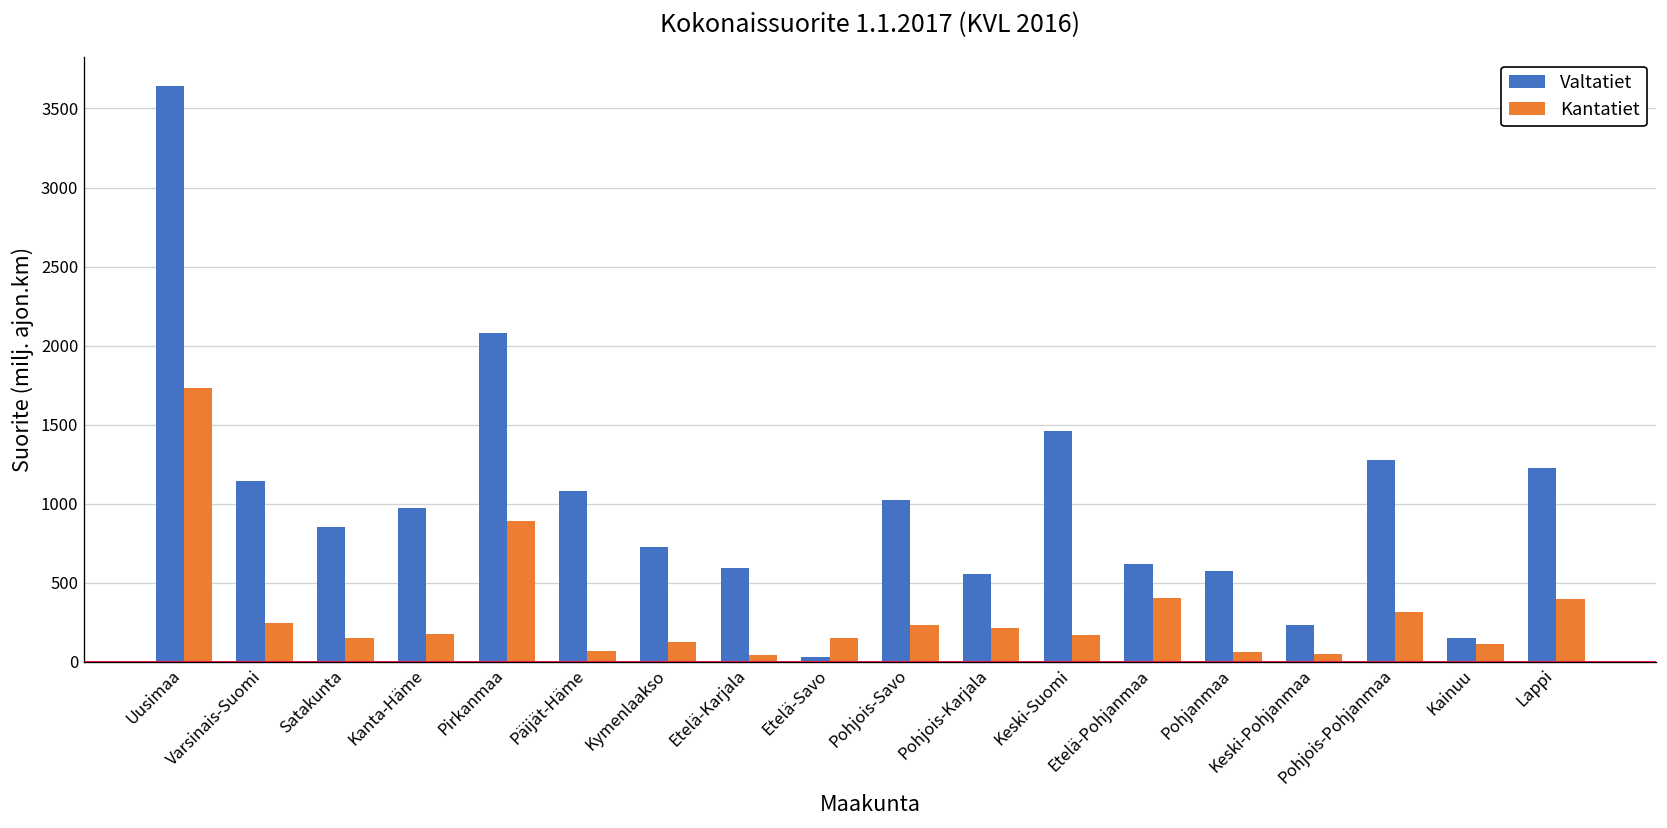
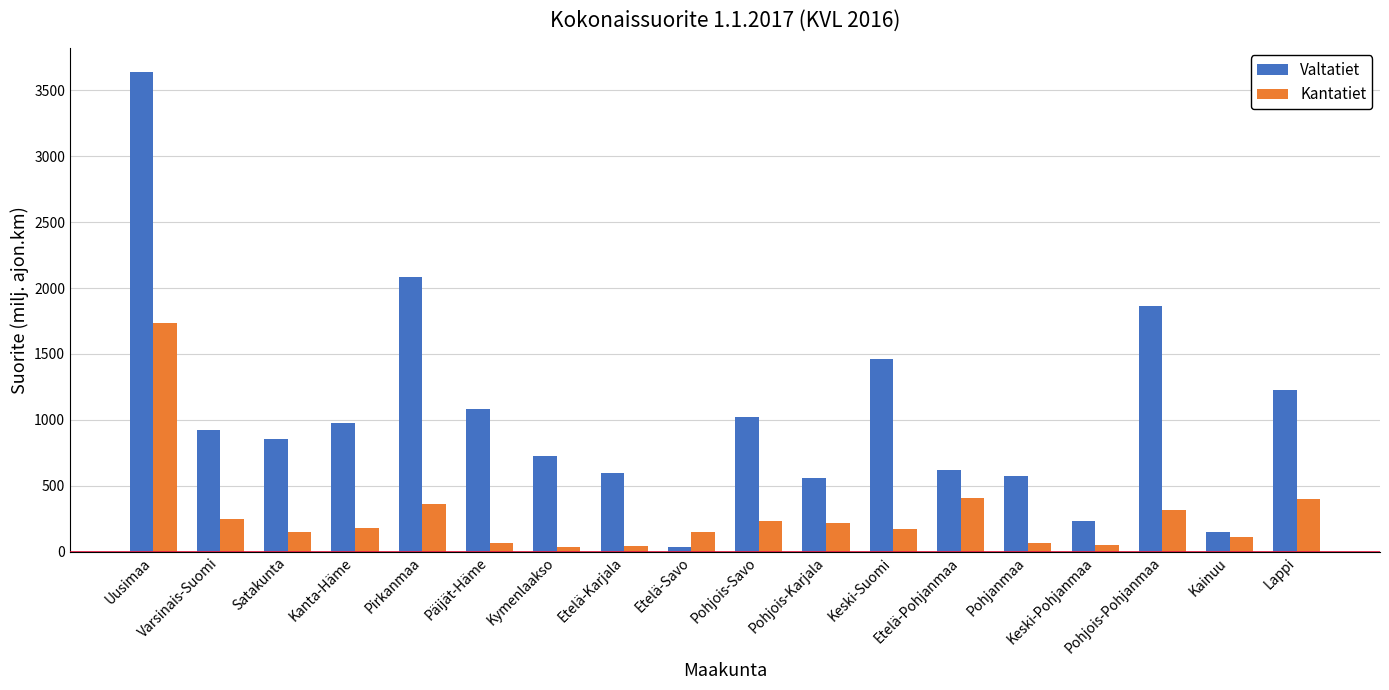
  {
    "Valtatiet": {
      "Uusimaa": 3640,
-     "Varsinais-Suomi": 1140,
+     "Varsinais-Suomi": 920,
      "Satakunta": 850,
      "Kanta-Häme": 970,
      "Pirkanmaa": 2080,
      "Päijät-Häme": 1080,
      "Kymenlaakso": 730,
      "Etelä-Karjala": 590,
      "Etelä-Savo": 30,
      "Pohjois-Savo": 1020,
      "Pohjois-Karjala": 560,
      "Keski-Suomi": 1460,
      "Etelä-Pohjanmaa": 620,
      "Pohjanmaa": 580,
      "Keski-Pohjanmaa": 240,
-     "Pohjois-Pohjanmaa": 1270,
+     "Pohjois-Pohjanmaa": 1860,
      "Kainuu": 150,
      "Lappi": 1230
    },
    "Kantatiet": {
      "Uusimaa": 1740,
      "Varsinais-Suomi": 240,
      "Satakunta": 150,
      "Kanta-Häme": 180,
-     "Pirkanmaa": 890,
+     "Pirkanmaa": 360,
      "Päijät-Häme": 70,
-     "Kymenlaakso": 120,
+     "Kymenlaakso": 30,
      "Etelä-Karjala": 40,
      "Etelä-Savo": 150,
      "Pohjois-Savo": 230,
      "Pohjois-Karjala": 210,
      "Keski-Suomi": 170,
      "Etelä-Pohjanmaa": 400,
      "Pohjanmaa": 60,
      "Keski-Pohjanmaa": 50,
      "Pohjois-Pohjanmaa": 310,
      "Kainuu": 110,
      "Lappi": 400
    }
  }
